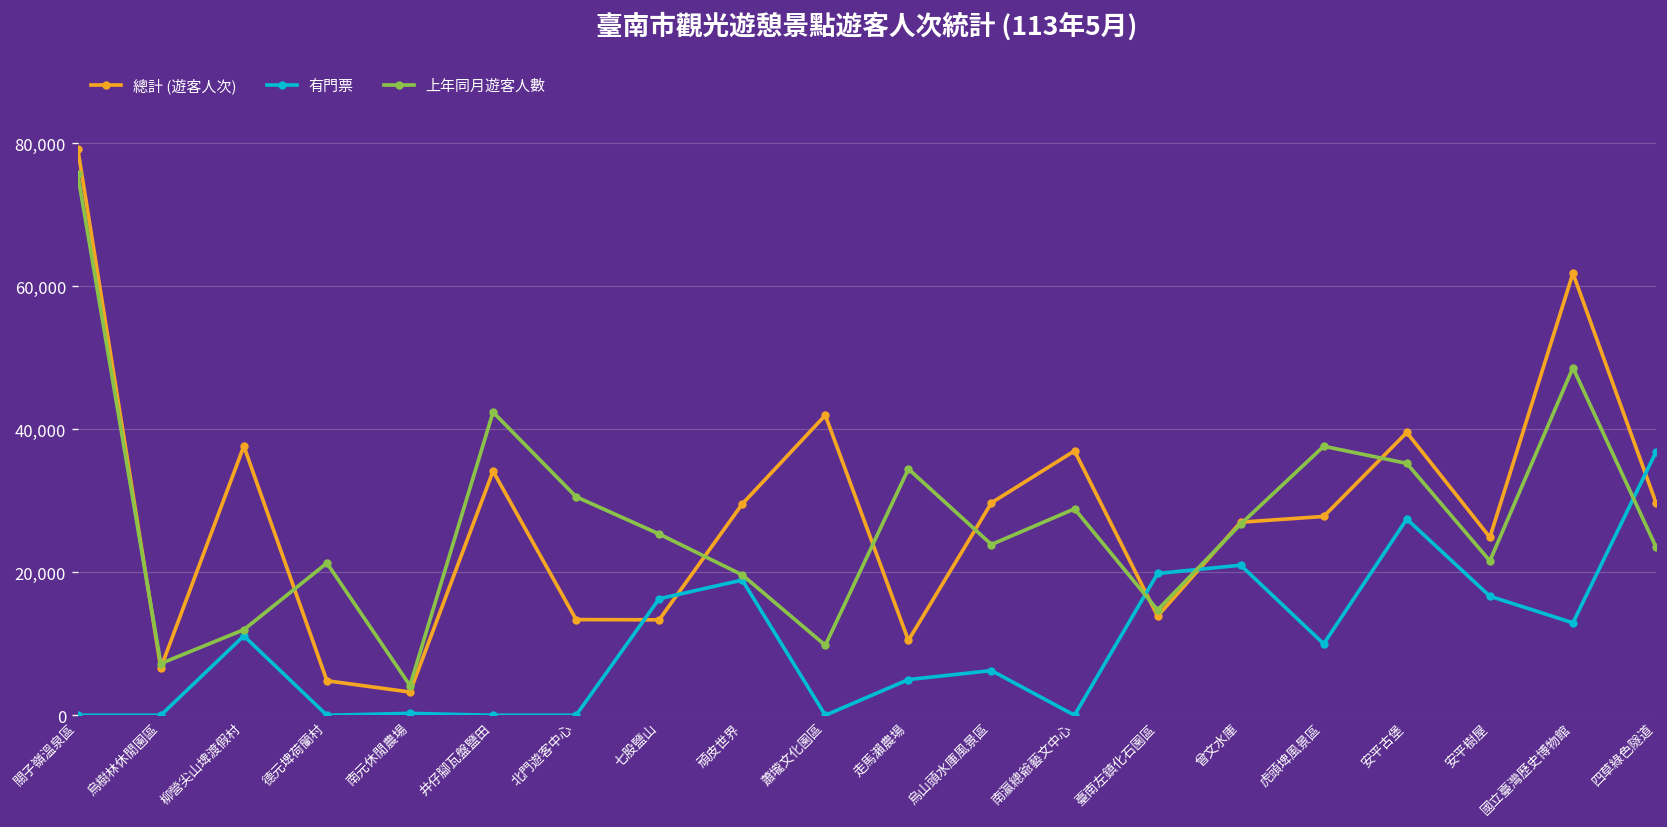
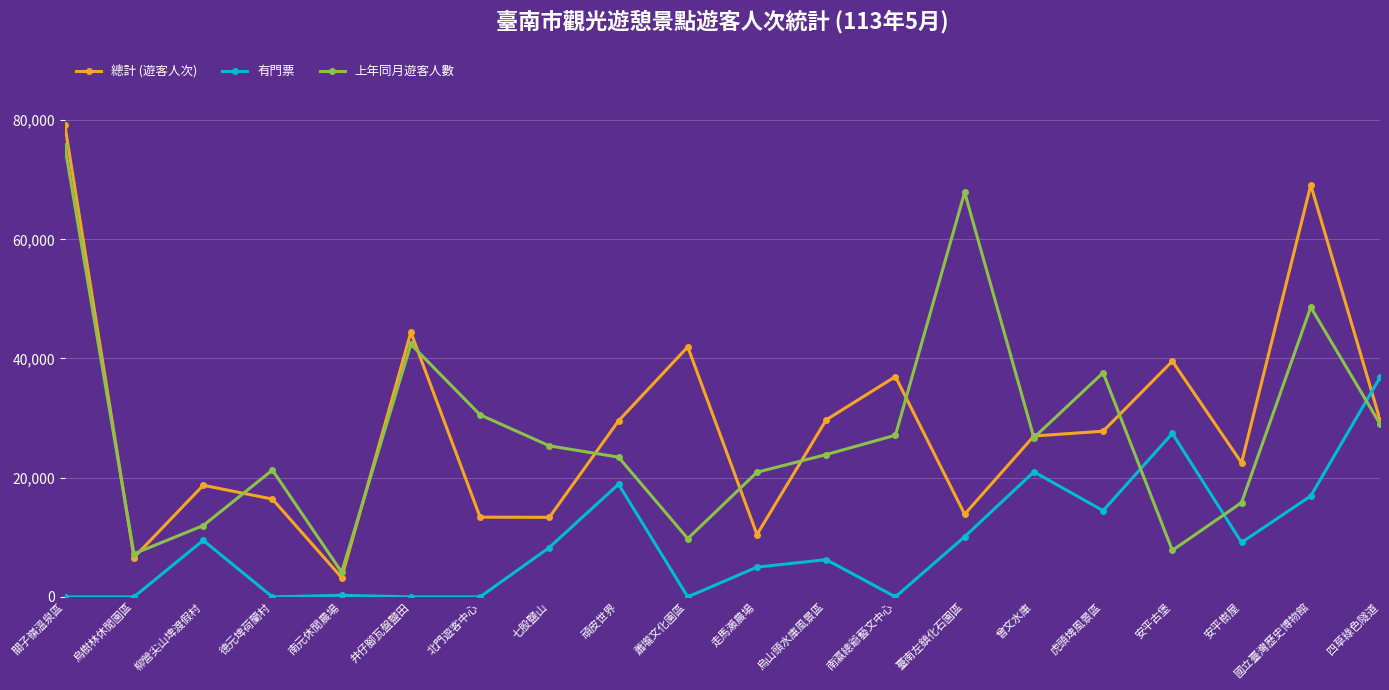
  {
    "總計 (遊客人次)": {
      "關子嶺溫泉區": "79,000",
      "烏樹林休閒園區": "7,000",
-     "柳營尖山埤渡假村": "38,000",
-     "德元埤荷蘭村": "5,000",
+     "柳營尖山埤渡假村": "19,000",
+     "德元埤荷蘭村": "16,000",
      "南元休閒農場": "3,000",
-     "井仔腳瓦盤鹽田": "34,000",
+     "井仔腳瓦盤鹽田": "44,000",
      "北門遊客中心": "13,000",
      "七股鹽山": "13,000",
      "頑皮世界": "30,000",
      "蕭壠文化園區": "42,000",
      "走馬瀨農場": "10,000",
      "烏山頭水庫風景區": "30,000",
      "南瀛總爺藝文中心": "37,000",
      "臺南左鎮化石園區": "14,000",
      "虎頭埤風景區": "28,000",
      "安平古堡": "40,000",
-     "安平樹屋": "25,000",
-     "國立臺灣歷史博物館": "62,000",
+     "安平樹屋": "23,000",
+     "國立臺灣歷史博物館": "69,000",
      "四草綠色隧道": "30,000"
    },
    "有門票": {
      "關子嶺溫泉區": "0",
      "烏樹林休閒園區": "0",
-     "柳營尖山埤渡假村": "11,000",
+     "柳營尖山埤渡假村": "9,000",
      "德元埤荷蘭村": "0",
      "南元休閒農場": "0",
      "井仔腳瓦盤鹽田": "0",
      "北門遊客中心": "0",
-     "七股鹽山": "16,000",
+     "七股鹽山": "8,000",
      "頑皮世界": "19,000",
      "蕭壠文化園區": "0",
      "走馬瀨農場": "5,000",
      "烏山頭水庫風景區": "6,000",
      "南瀛總爺藝文中心": "0",
-     "臺南左鎮化石園區": "20,000",
+     "臺南左鎮化石園區": "10,000",
      "曾文水庫": "21,000",
-     "虎頭埤風景區": "10,000",
+     "虎頭埤風景區": "14,000",
      "安平古堡": "27,000",
-     "安平樹屋": "17,000",
-     "國立臺灣歷史博物館": "13,000",
+     "安平樹屋": "9,000",
+     "國立臺灣歷史博物館": "17,000",
      "四草綠色隧道": "37,000"
    },
    "上年同月遊客人數": {
      "關子嶺溫泉區": "76,000",
      "烏樹林休閒園區": "7,000",
      "柳營尖山埤渡假村": "12,000",
      "德元埤荷蘭村": "21,000",
      "南元休閒農場": "4,000",
      "井仔腳瓦盤鹽田": "42,000",
      "北門遊客中心": "31,000",
      "七股鹽山": "25,000",
-     "頑皮世界": "20,000",
+     "頑皮世界": "23,000",
      "蕭壠文化園區": "10,000",
-     "走馬瀨農場": "34,000",
+     "走馬瀨農場": "21,000",
      "烏山頭水庫風景區": "24,000",
-     "南瀛總爺藝文中心": "29,000",
-     "臺南左鎮化石園區": "15,000",
+     "南瀛總爺藝文中心": "27,000",
+     "臺南左鎮化石園區": "68,000",
      "虎頭埤風景區": "38,000",
-     "安平古堡": "35,000",
-     "安平樹屋": "22,000",
+     "安平古堡": "8,000",
+     "安平樹屋": "16,000",
      "國立臺灣歷史博物館": "49,000",
-     "四草綠色隧道": "24,000"
+     "四草綠色隧道": "29,000"
    }
  }
